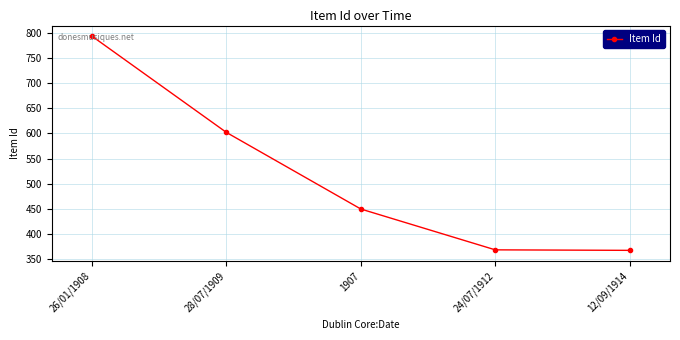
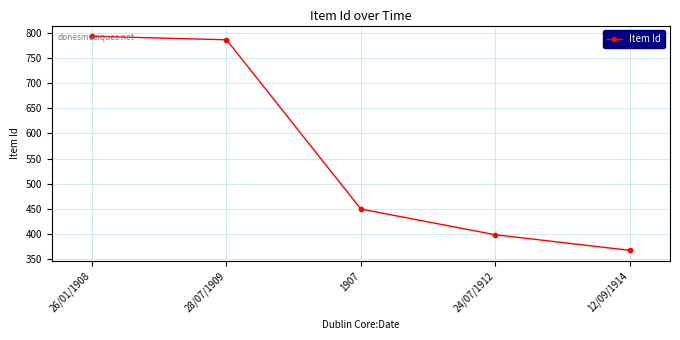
  {
    "26/01/1908": 790,
-   "28/07/1909": 600,
+   "28/07/1909": 790,
    "1907": 450,
-   "24/07/1912": 370,
+   "24/07/1912": 400,
    "12/09/1914": 370
  }
